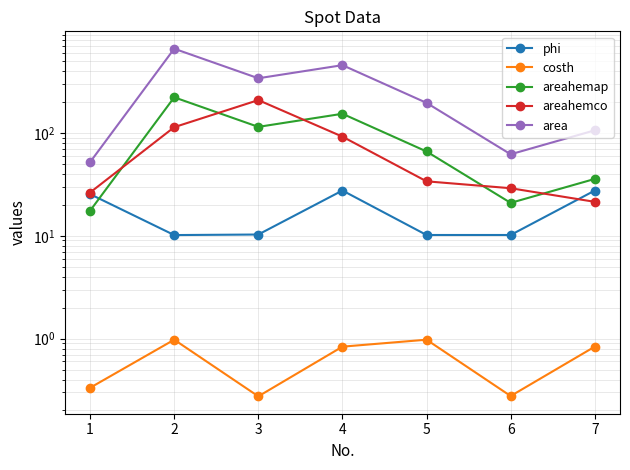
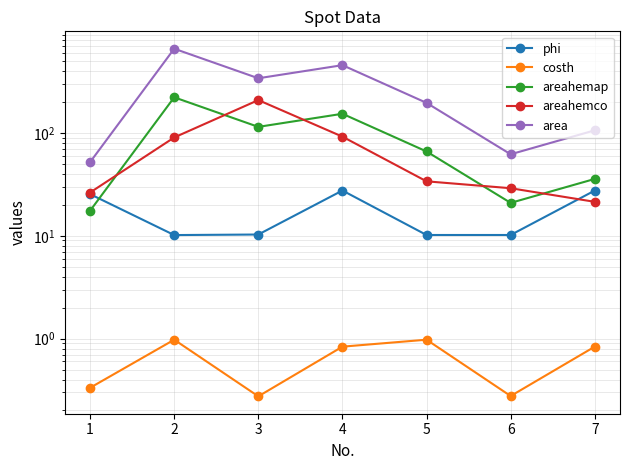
  {
    "phi": {
      "2": 10,
      "3": 10,
      "4": 28,
      "5": 10,
      "6": 10,
      "7": 28
    },
    "costh": {
      "1": 0.33,
      "2": 1,
      "3": 0.27,
      "4": 0.8,
      "5": 1,
      "6": 0.28,
      "7": 0.8
    },
    "areahemap": {
      "1": 18,
      "2": 220,
      "3": 110,
      "4": 150,
      "5": 70,
      "6": 21,
      "7": 36
    },
    "areahemco": {
-     "2": 110,
+     "2": 90,
      "3": 210,
      "4": 90,
      "5": 34,
      "6": 29,
      "7": 21
    },
    "area": {
      "1": 50,
      "2": 700,
      "3": 340,
      "4": 500,
      "5": 200,
      "6": 60
    }
  }
